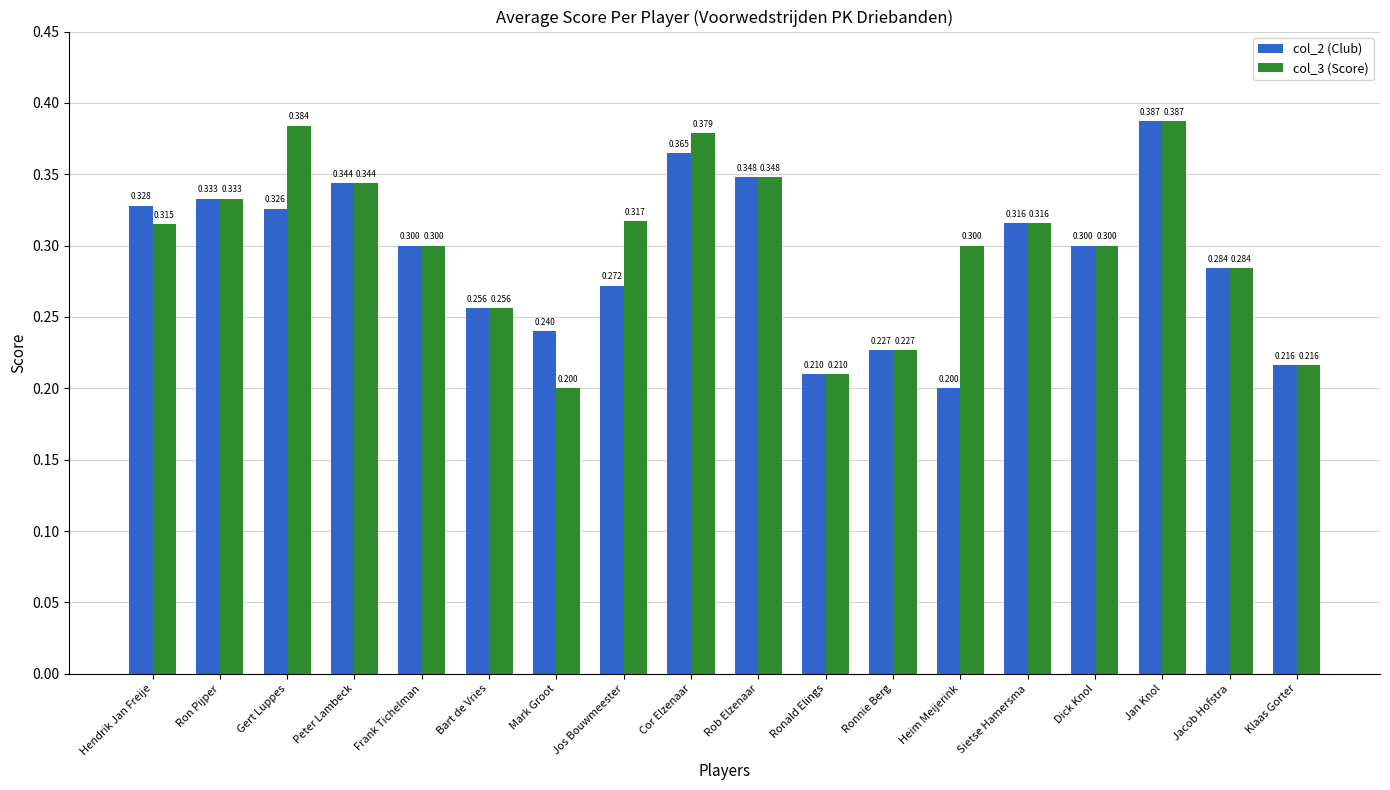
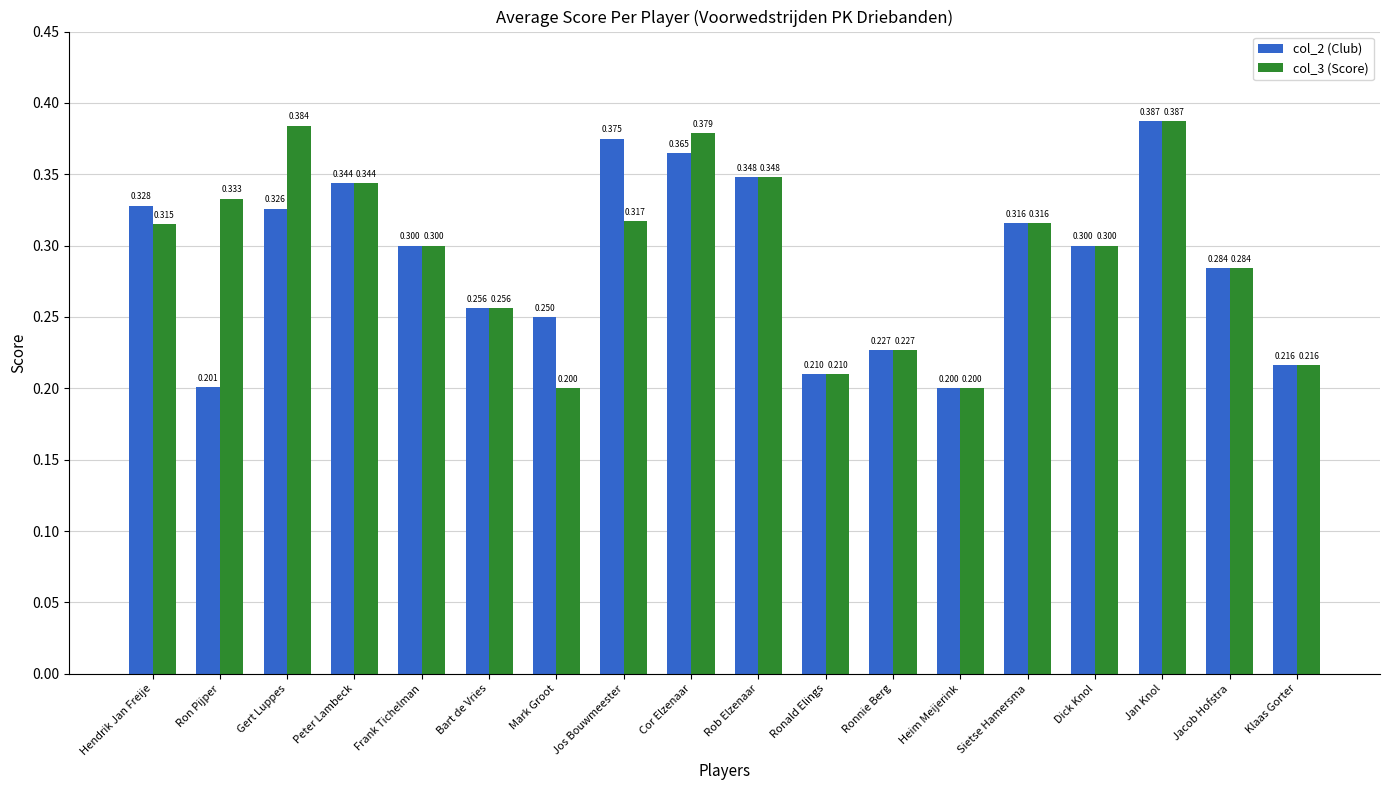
  {
    "col_2 (Club)": {
      "Hendrik Jan Freije": 0.328,
-     "Ron Pijper": 0.333,
+     "Ron Pijper": 0.201,
      "Gert Luppes": 0.326,
      "Peter Lambeck": 0.344,
      "Frank Tichelman": 0.300,
      "Bart de Vries": 0.256,
-     "Mark Groot": 0.240,
-     "Jos Bouwmeester": 0.272,
+     "Mark Groot": 0.250,
+     "Jos Bouwmeester": 0.375,
      "Cor Elzenaar": 0.365,
      "Rob Elzenaar": 0.348,
      "Ronald Elings": 0.210,
      "Ronnie Berg": 0.227,
      "Heim Meijerink": 0.200,
      "Sietse Hamersma": 0.316,
      "Dick Knol": 0.300,
      "Jan Knol": 0.387,
      "Jacob Hofstra": 0.284,
      "Klaas Gorter": 0.216
    },
    "col_3 (Score)": {
      "Hendrik Jan Freije": 0.315,
      "Ron Pijper": 0.333,
      "Gert Luppes": 0.384,
      "Peter Lambeck": 0.344,
      "Frank Tichelman": 0.300,
      "Bart de Vries": 0.256,
      "Mark Groot": 0.200,
      "Jos Bouwmeester": 0.317,
      "Cor Elzenaar": 0.379,
      "Rob Elzenaar": 0.348,
      "Ronald Elings": 0.210,
      "Ronnie Berg": 0.227,
-     "Heim Meijerink": 0.300,
+     "Heim Meijerink": 0.200,
      "Sietse Hamersma": 0.316,
      "Dick Knol": 0.300,
      "Jan Knol": 0.387,
      "Jacob Hofstra": 0.284,
      "Klaas Gorter": 0.216
    }
  }
